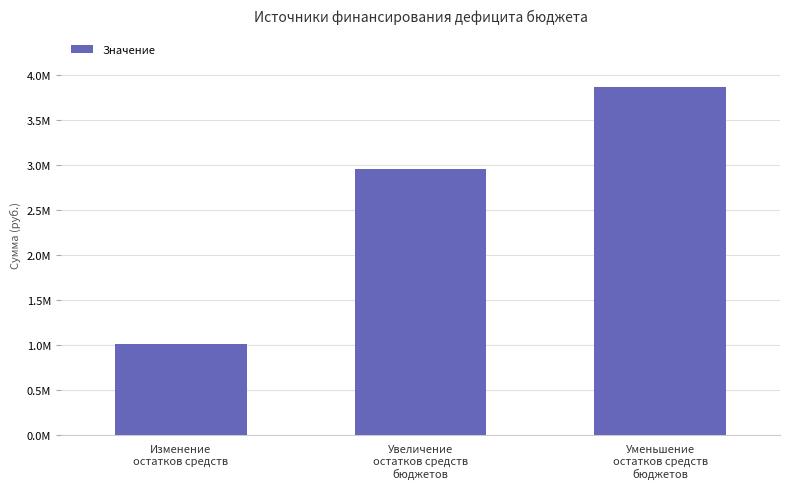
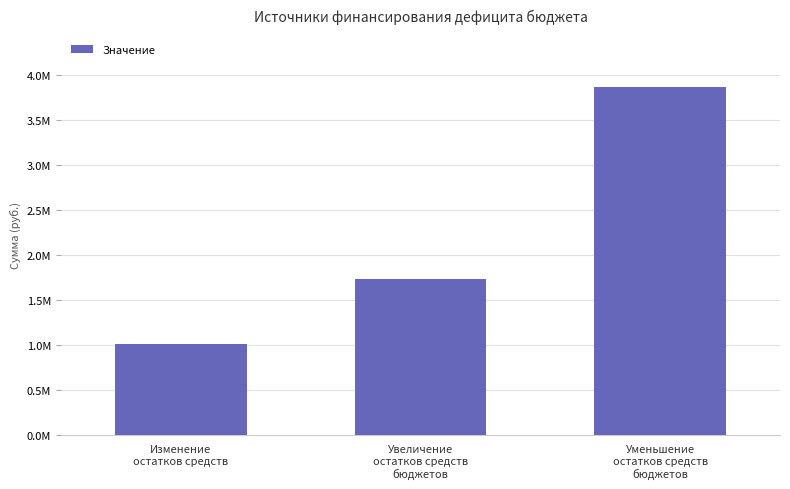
  {
    "Изменение остатков средств": 1000000,
-   "Увеличение остатков средств бюджетов": 3000000,
+   "Увеличение остатков средств бюджетов": 1700000,
    "Уменьшение остатков средств бюджетов": 3900000
  }
